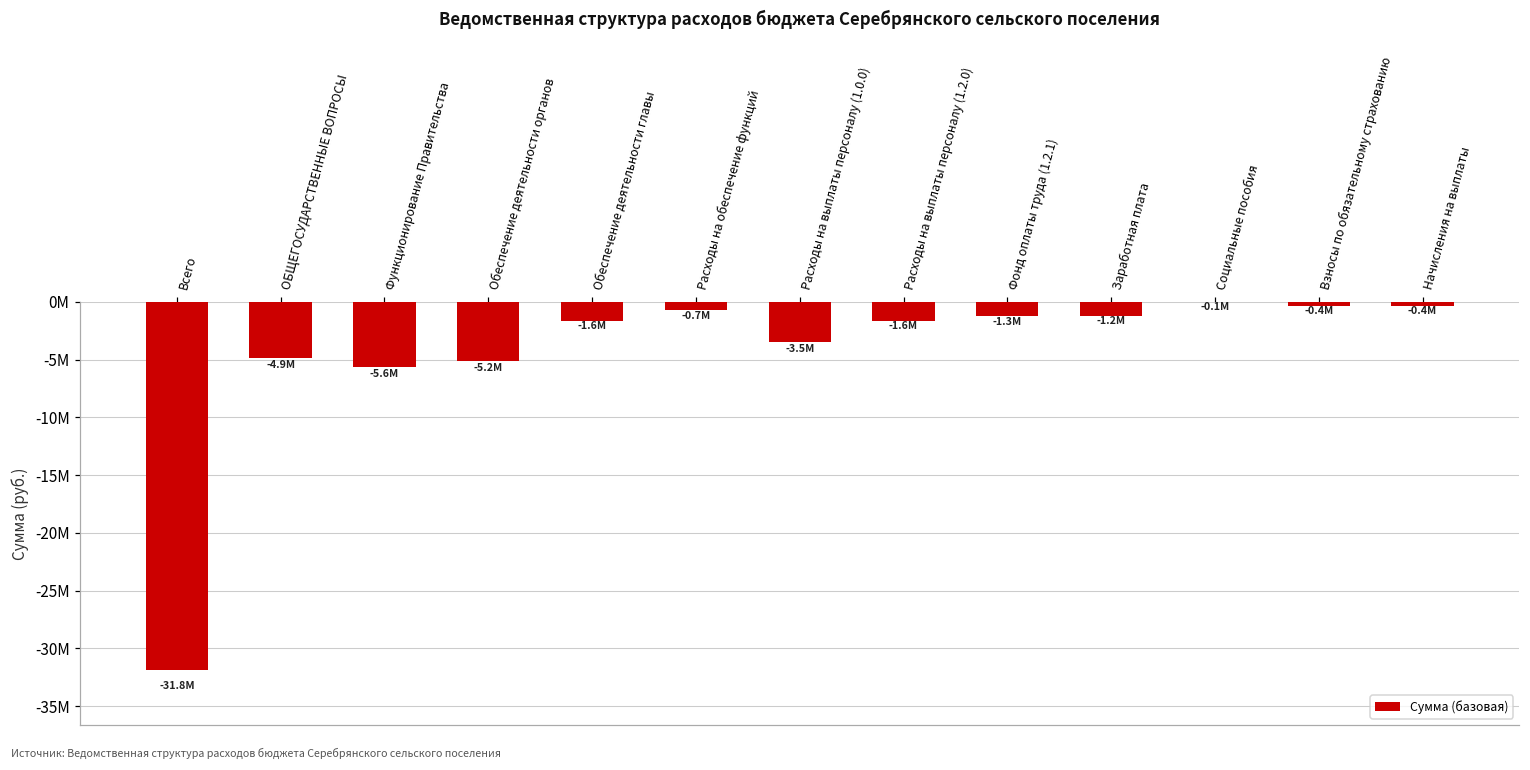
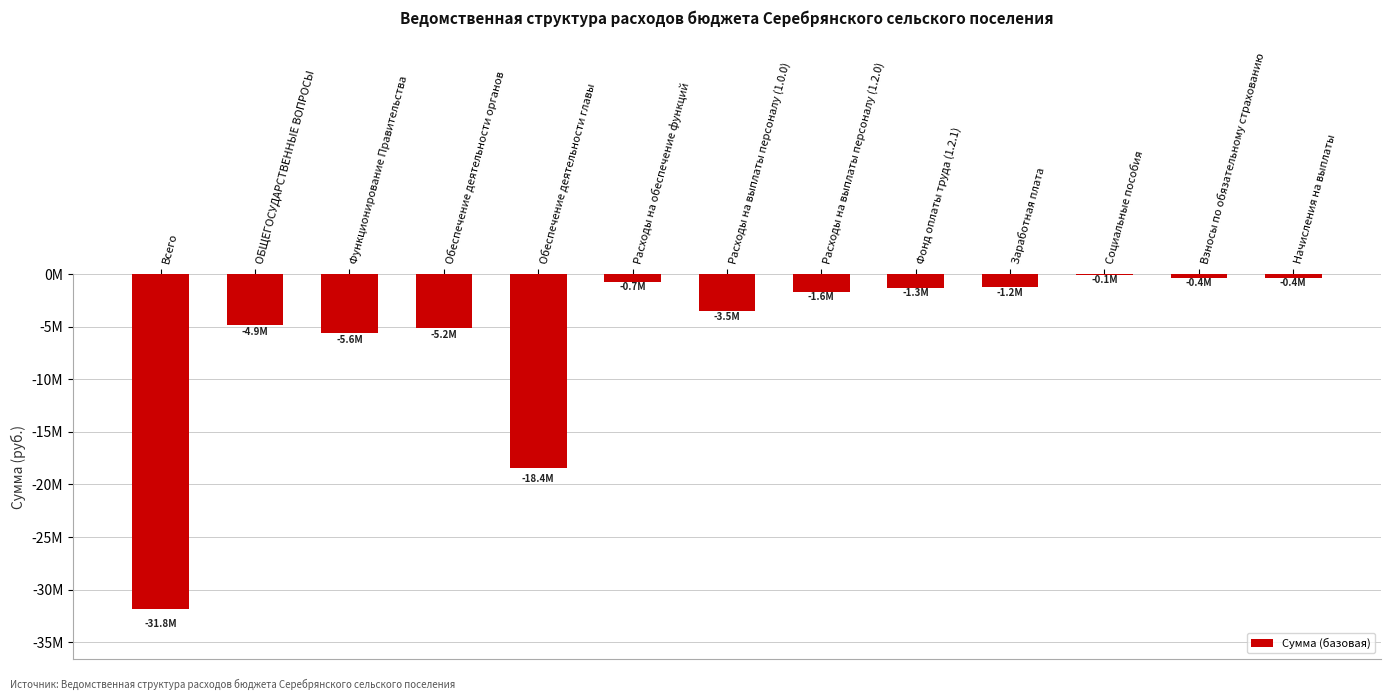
  {
    "Всего": "-31.8M",
    "ОБЩЕГОСУДАРСТВЕННЫЕ ВОПРОСЫ": "-4.9M",
    "Функционирование Правительства": "-5.6M",
    "Обеспечение деятельности органов": "-5.2M",
-   "Обеспечение деятельности главы": "-1.6M",
+   "Обеспечение деятельности главы": "-18.4M",
    "Расходы на обеспечение функций": "-0.7M",
    "Расходы на выплаты персоналу (1.0.0)": "-3.5M",
    "Расходы на выплаты персоналу (1.2.0)": "-1.6M",
    "Фонд оплаты труда (1.2.1)": "-1.3M",
    "Заработная плата": "-1.2M",
    "Социальные пособия": "-0.1M",
    "Взносы по обязательному страхованию": "-0.4M",
    "Начисления на выплаты": "-0.4M"
  }
